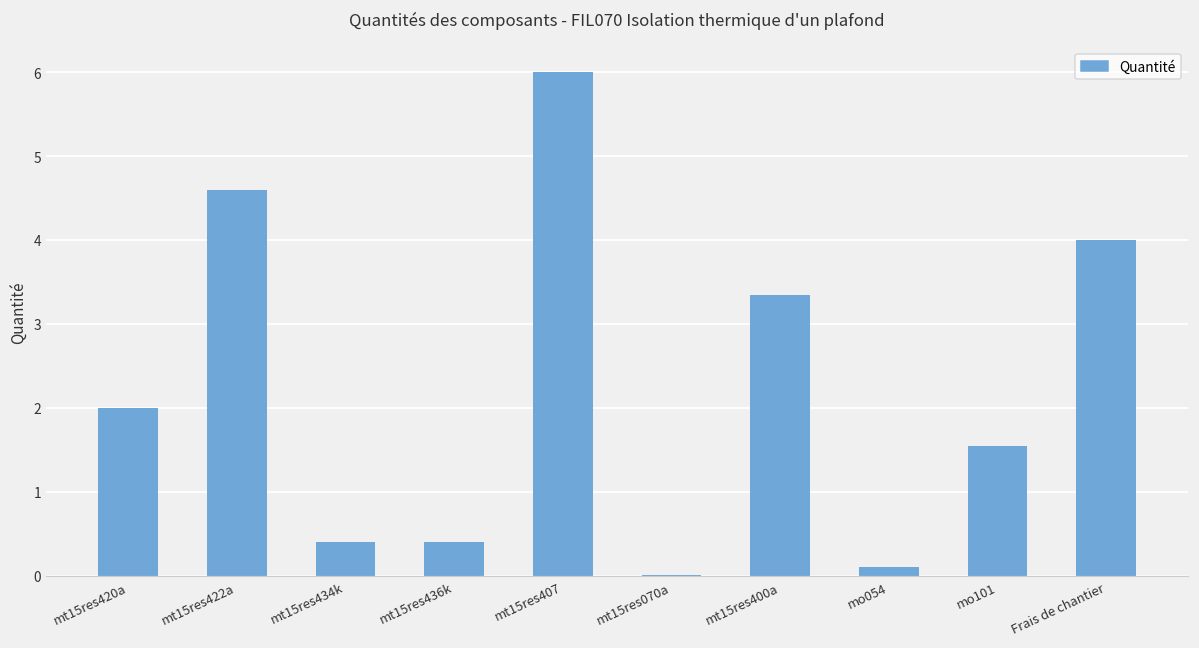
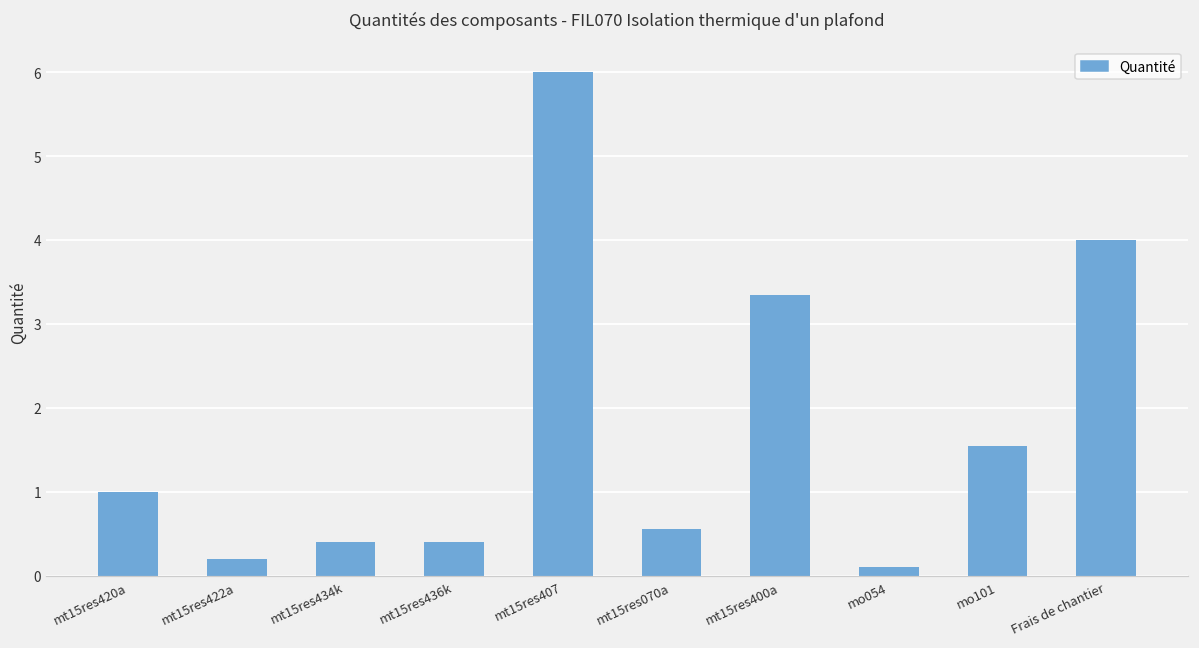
  {
-   "mt15res420a": 2,
-   "mt15res422a": 4.6,
+   "mt15res420a": 1,
+   "mt15res422a": 0.2,
    "mt15res434k": 0.4,
    "mt15res436k": 0.4,
    "mt15res407": 6.0,
-   "mt15res070a": 0.0,
+   "mt15res070a": 0.6,
    "mt15res400a": 3.3,
    "mo054": 0.1,
    "mo101": 1.5,
    "Frais de chantier": 4.0
  }
